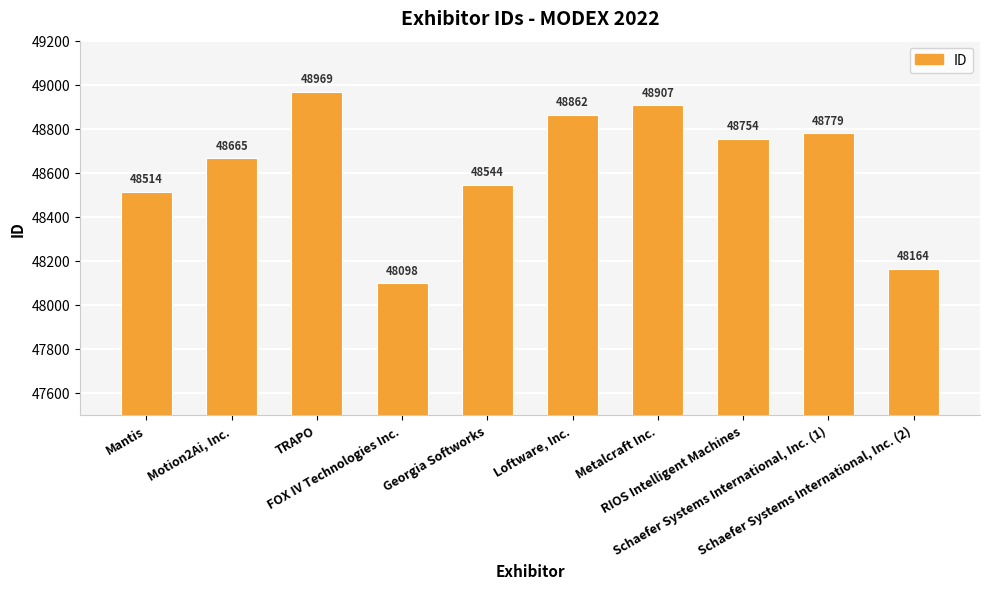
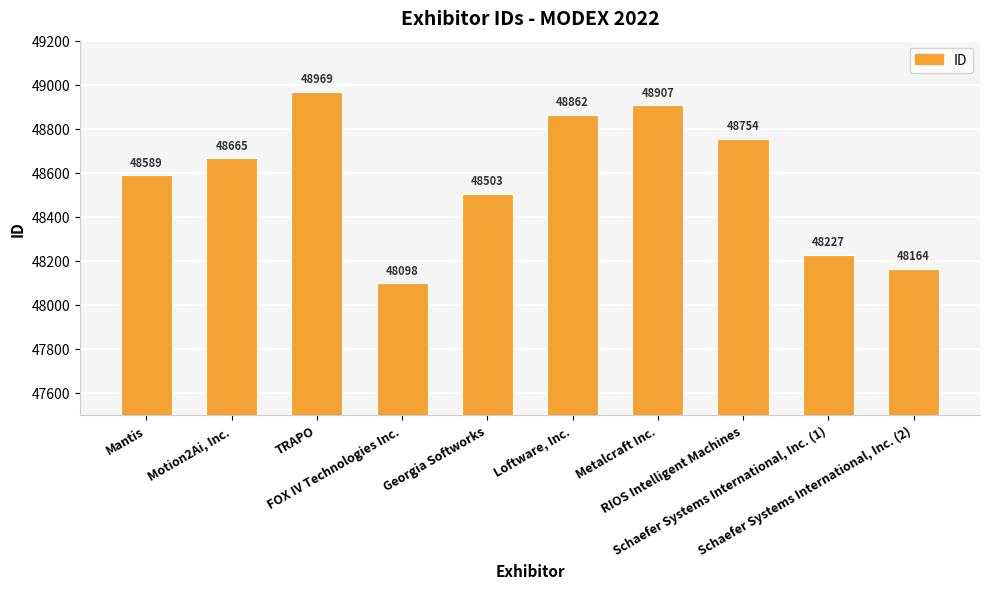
  {
-   "Mantis": 48514,
+   "Mantis": 48589,
    "Motion2Ai, Inc.": 48665,
    "TRAPO": 48969,
    "FOX IV Technologies Inc.": 48098,
-   "Georgia Softworks": 48544,
+   "Georgia Softworks": 48503,
    "Loftware, Inc.": 48862,
    "Metalcraft Inc.": 48907,
    "RIOS Intelligent Machines": 48754,
-   "Schaefer Systems International, Inc. (1)": 48779,
+   "Schaefer Systems International, Inc. (1)": 48227,
    "Schaefer Systems International, Inc. (2)": 48164
  }
